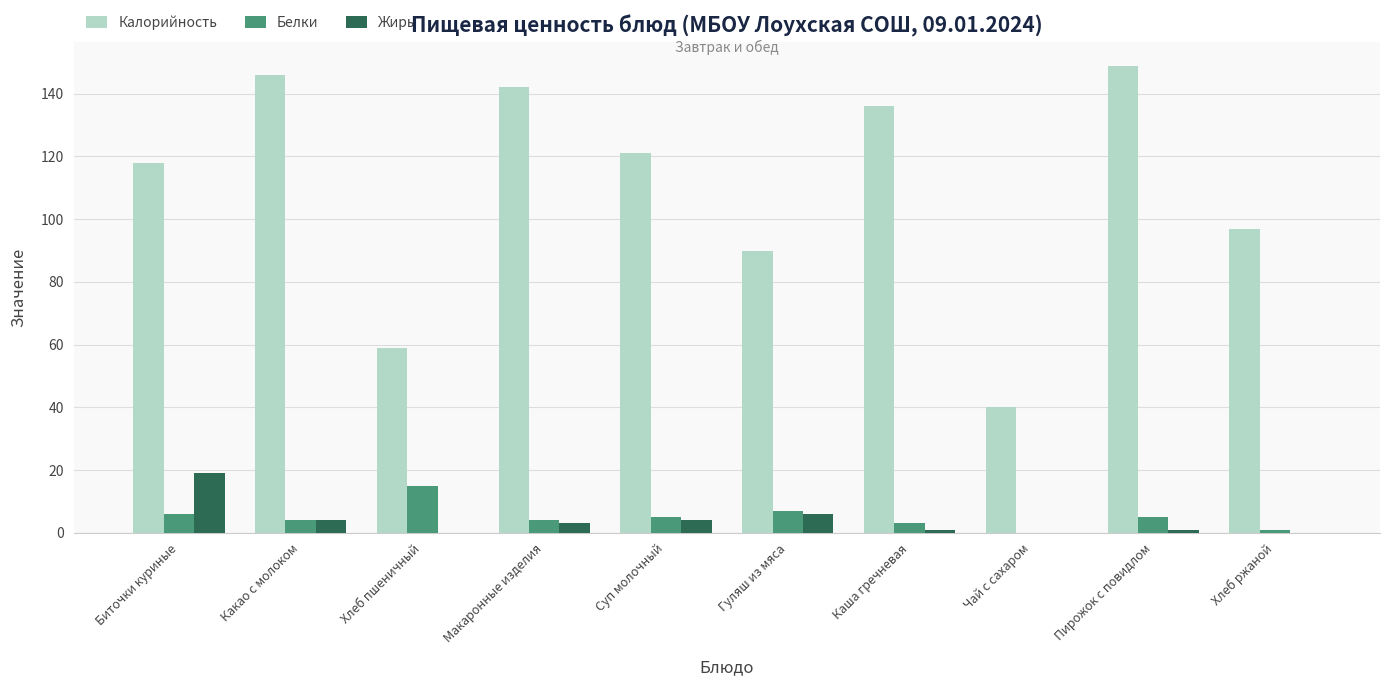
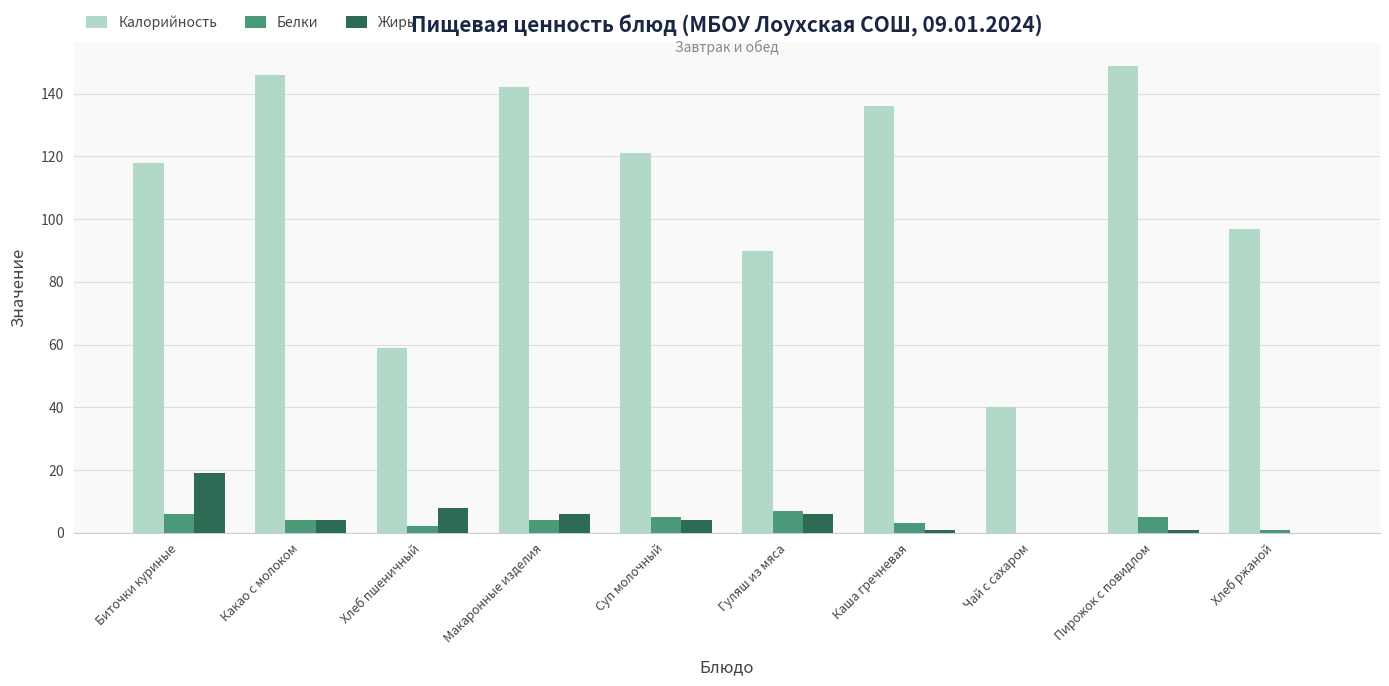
  {
    "Калорийность": {
      "Биточки куриные": 118,
      "Какао с молоком": 146,
      "Хлеб пшеничный": 59,
      "Макаронные изделия": 142,
      "Суп молочный": 121,
      "Гуляш из мяса": 90,
      "Каша гречневая": 136,
      "Чай с сахаром": 40,
      "Пирожок с повидлом": 149,
      "Хлеб ржаной": 97
    },
    "Белки": {
      "Биточки куриные": 6,
      "Какао с молоком": 4,
-     "Хлеб пшеничный": 15,
+     "Хлеб пшеничный": 2,
      "Макаронные изделия": 4,
      "Суп молочный": 5,
      "Гуляш из мяса": 7,
      "Каша гречневая": 3,
      "Чай с сахаром": 0,
      "Пирожок с повидлом": 5,
      "Хлеб ржаной": 1
    },
    "Жиры": {
      "Биточки куриные": 19,
      "Какао с молоком": 4,
-     "Хлеб пшеничный": 0,
-     "Макаронные изделия": 3,
+     "Хлеб пшеничный": 8,
+     "Макаронные изделия": 6,
      "Суп молочный": 4,
      "Гуляш из мяса": 6,
      "Каша гречневая": 1,
      "Чай с сахаром": 0,
      "Пирожок с повидлом": 1,
      "Хлеб ржаной": 0
    }
  }
